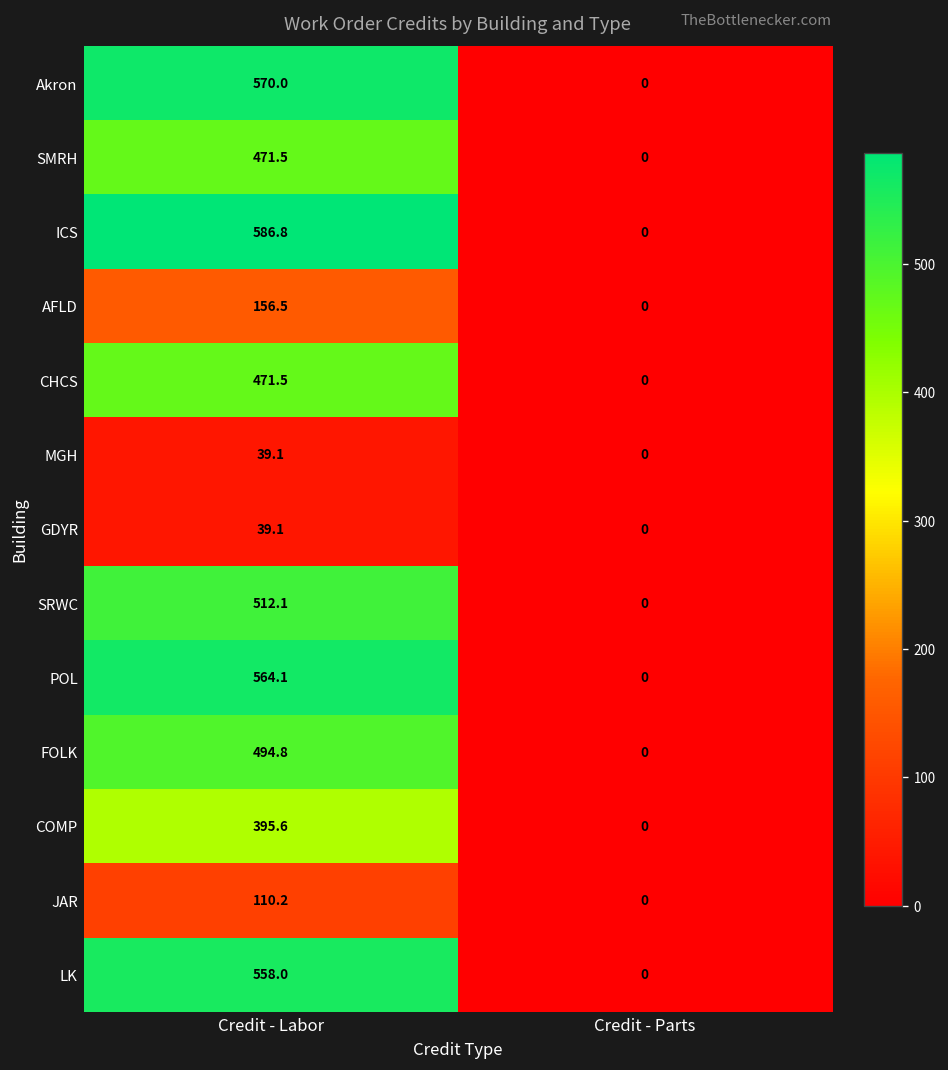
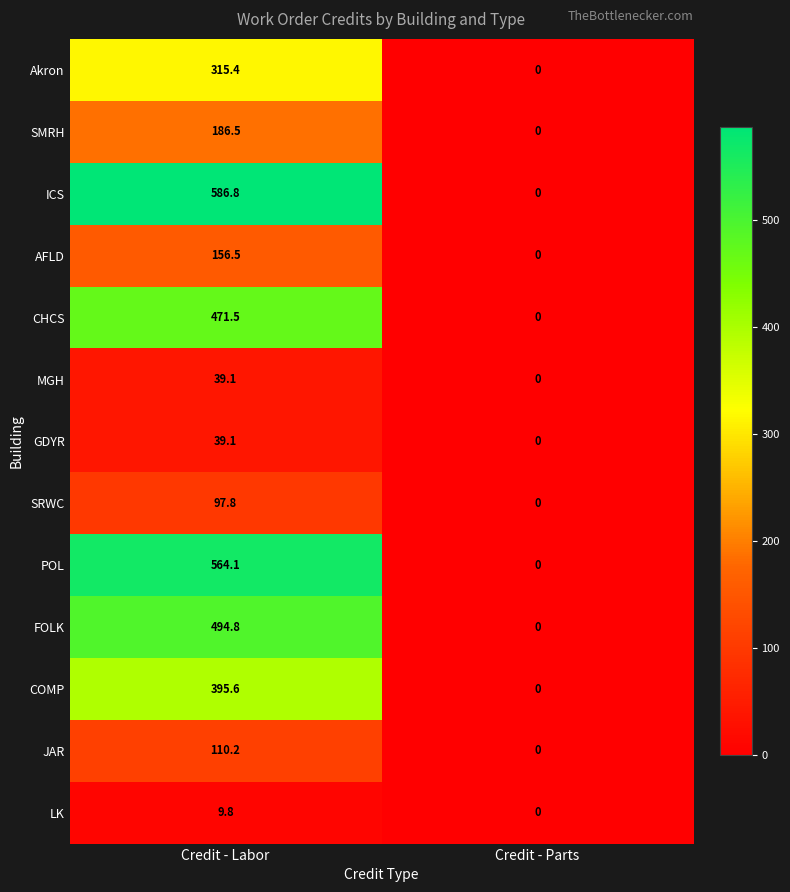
  {
    "Akron": {
-     "Credit - Labor": 570.0,
+     "Credit - Labor": 315.4,
      "Credit - Parts": 0
    },
    "SMRH": {
-     "Credit - Labor": 471.5,
+     "Credit - Labor": 186.5,
      "Credit - Parts": 0
    },
    "ICS": {
      "Credit - Labor": 586.8,
      "Credit - Parts": 0
    },
    "AFLD": {
      "Credit - Labor": 156.5,
      "Credit - Parts": 0
    },
    "CHCS": {
      "Credit - Labor": 471.5,
      "Credit - Parts": 0
    },
    "MGH": {
      "Credit - Labor": 39.1,
      "Credit - Parts": 0
    },
    "GDYR": {
      "Credit - Labor": 39.1,
      "Credit - Parts": 0
    },
    "SRWC": {
-     "Credit - Labor": 512.1,
+     "Credit - Labor": 97.8,
      "Credit - Parts": 0
    },
    "POL": {
      "Credit - Labor": 564.1,
      "Credit - Parts": 0
    },
    "FOLK": {
      "Credit - Labor": 494.8,
      "Credit - Parts": 0
    },
    "COMP": {
      "Credit - Labor": 395.6,
      "Credit - Parts": 0
    },
    "JAR": {
      "Credit - Labor": 110.2,
      "Credit - Parts": 0
    },
    "LK": {
-     "Credit - Labor": 558.0,
+     "Credit - Labor": 9.8,
      "Credit - Parts": 0
    }
  }
